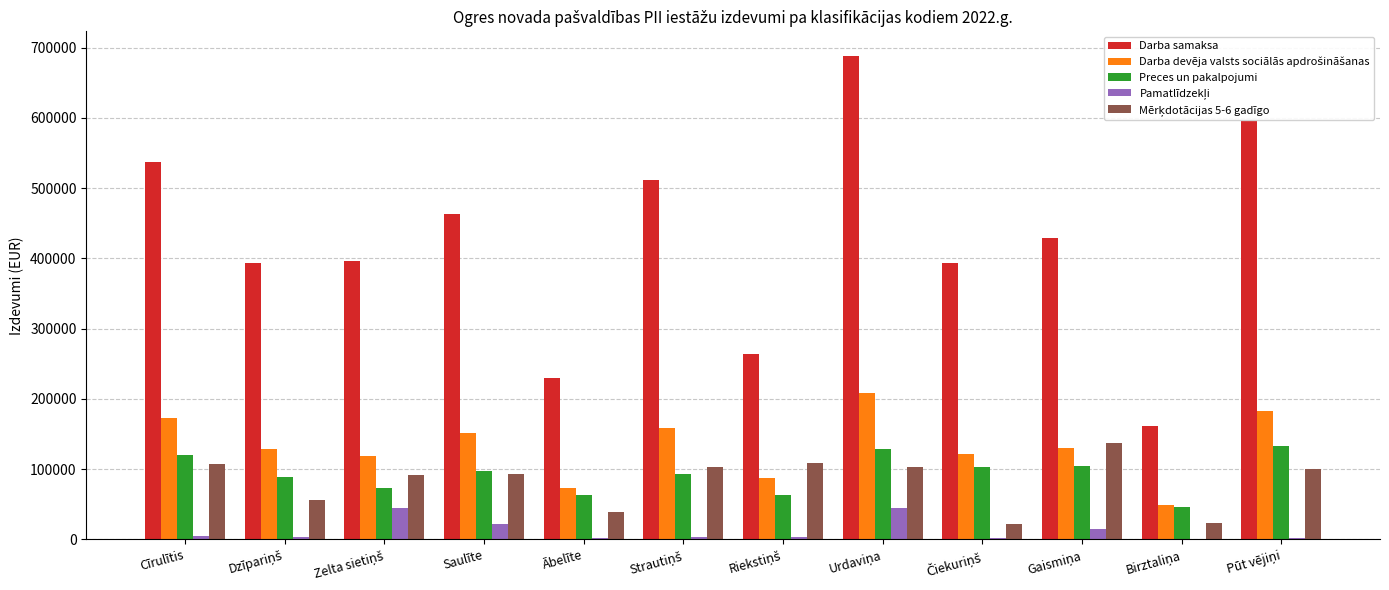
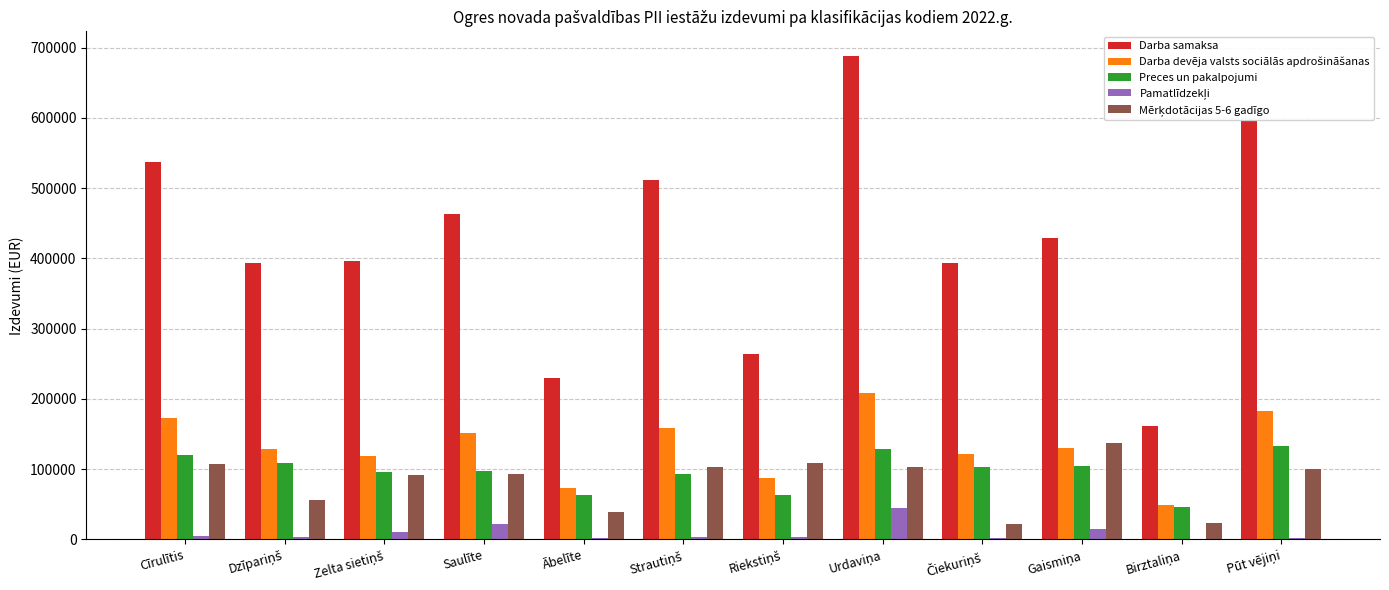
  {
    "Darba samaksa": {
      "Cīrulītis": 540000,
      "Dzīpariņš": 390000,
      "Zelta sietiņš": 400000,
      "Saulīte": 460000,
      "Ābelīte": 230000,
      "Strautiņš": 510000,
      "Riekstiņš": 260000,
      "Urdaviņa": 690000,
      "Čiekuriņš": 390000,
      "Gaismiņa": 430000,
      "Birztaliņa": 160000,
      "Pūt vējiņi": 600000
    },
    "Darba devēja valsts sociālās apdrošināšanas": {
      "Cīrulītis": 170000,
      "Dzīpariņš": 130000,
      "Zelta sietiņš": 120000,
      "Saulīte": 150000,
      "Ābelīte": 70000,
      "Strautiņš": 160000,
      "Riekstiņš": 90000,
      "Urdaviņa": 210000,
      "Čiekuriņš": 120000,
      "Gaismiņa": 130000,
      "Birztaliņa": 50000,
      "Pūt vējiņi": 180000
    },
    "Preces un pakalpojumi": {
      "Cīrulītis": 120000,
-     "Dzīpariņš": 90000,
-     "Zelta sietiņš": 70000,
+     "Dzīpariņš": 110000,
+     "Zelta sietiņš": 100000,
      "Saulīte": 100000,
      "Ābelīte": 60000,
      "Strautiņš": 90000,
      "Riekstiņš": 60000,
      "Urdaviņa": 130000,
      "Čiekuriņš": 100000,
      "Gaismiņa": 100000,
      "Birztaliņa": 50000,
      "Pūt vējiņi": 130000
    },
    "Pamatlīdzekļi": {
      "Cīrulītis": 0,
      "Dzīpariņš": 0,
-     "Zelta sietiņš": 50000,
+     "Zelta sietiņš": 10000,
      "Saulīte": 20000,
      "Urdaviņa": 40000,
      "Gaismiņa": 20000
    },
    "Mērķdotācijas 5-6 gadīgo": {
      "Cīrulītis": 110000,
      "Dzīpariņš": 60000,
      "Zelta sietiņš": 90000,
      "Saulīte": 90000,
      "Ābelīte": 40000,
      "Strautiņš": 100000,
      "Riekstiņš": 110000,
      "Urdaviņa": 100000,
      "Čiekuriņš": 20000,
      "Gaismiņa": 140000,
      "Birztaliņa": 20000,
      "Pūt vējiņi": 100000
    }
  }
